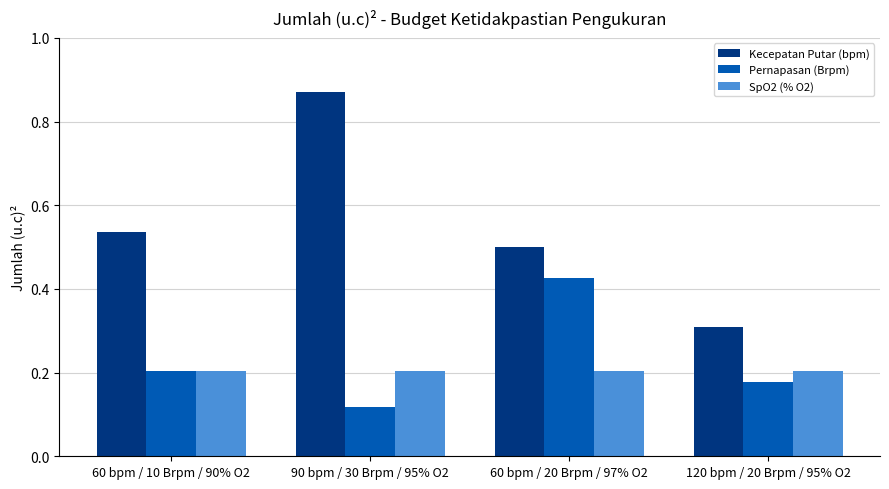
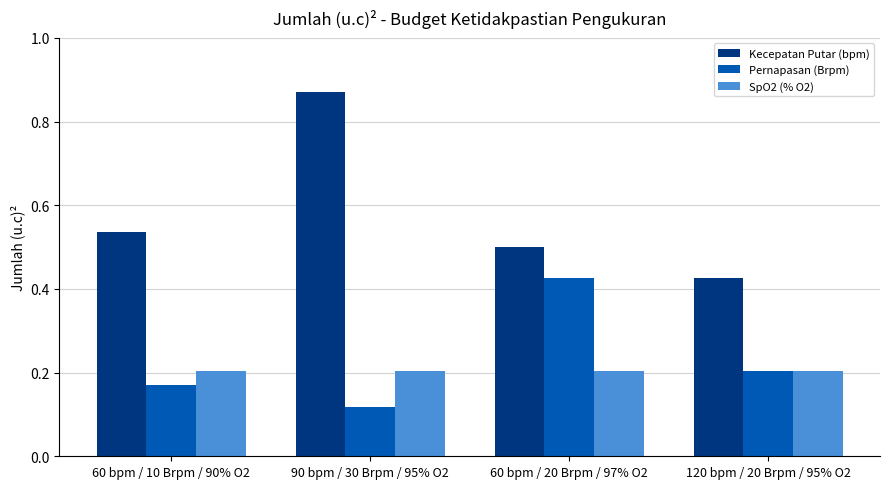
  {
    "Kecepatan Putar (bpm)": {
      "60 bpm / 10 Brpm / 90% O2": 0.54,
      "90 bpm / 30 Brpm / 95% O2": 0.87,
      "60 bpm / 20 Brpm / 97% O2": 0.50,
-     "120 bpm / 20 Brpm / 95% O2": 0.31
+     "120 bpm / 20 Brpm / 95% O2": 0.43
    },
    "Pernapasan (Brpm)": {
-     "60 bpm / 10 Brpm / 90% O2": 0.20,
+     "60 bpm / 10 Brpm / 90% O2": 0.17,
      "90 bpm / 30 Brpm / 95% O2": 0.12,
      "60 bpm / 20 Brpm / 97% O2": 0.43,
-     "120 bpm / 20 Brpm / 95% O2": 0.18
+     "120 bpm / 20 Brpm / 95% O2": 0.20
    },
    "SpO2 (% O2)": {
      "60 bpm / 10 Brpm / 90% O2": 0.20,
      "90 bpm / 30 Brpm / 95% O2": 0.20,
      "60 bpm / 20 Brpm / 97% O2": 0.20,
      "120 bpm / 20 Brpm / 95% O2": 0.20
    }
  }
